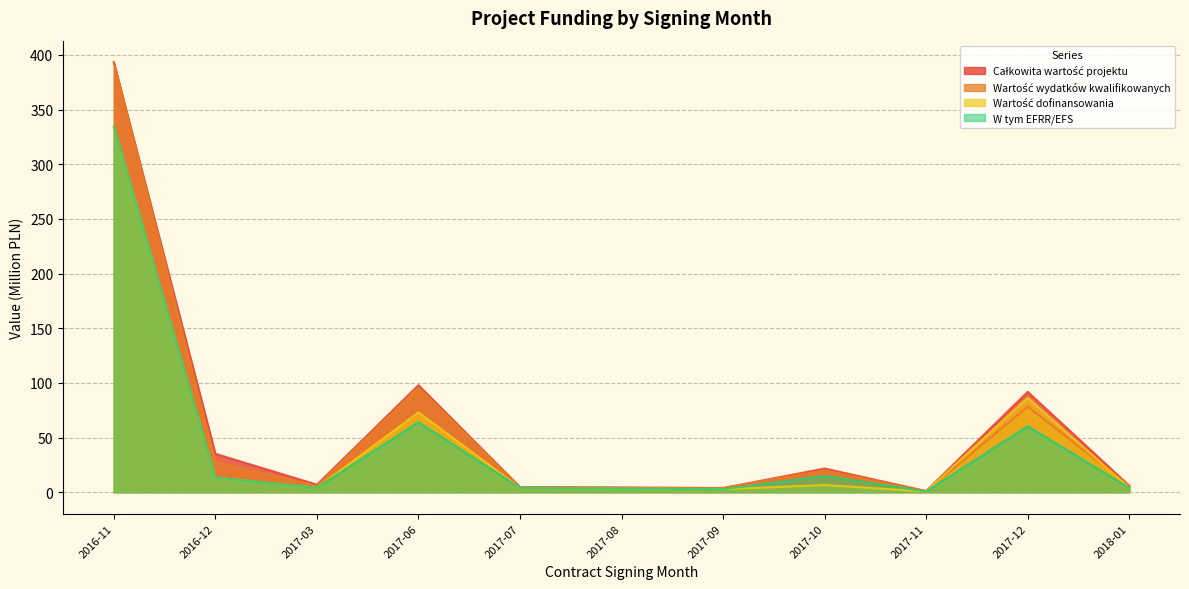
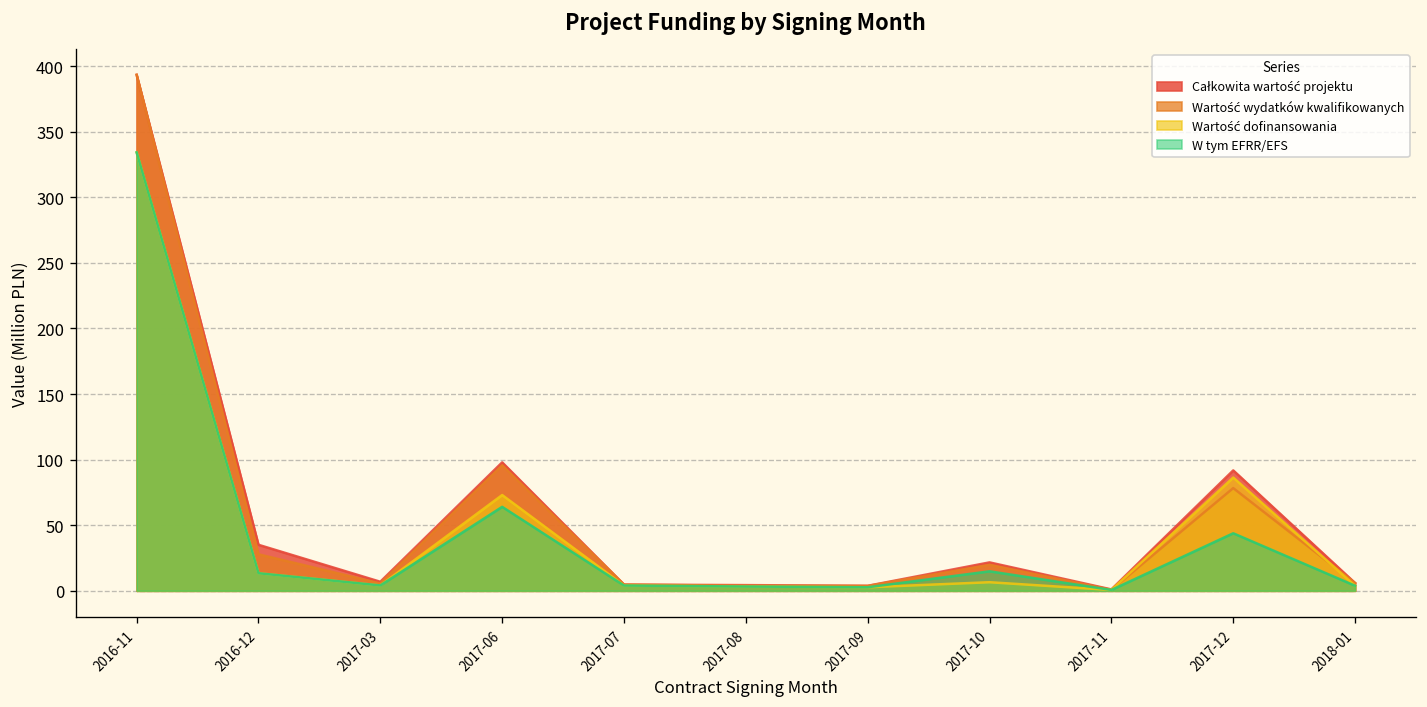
  {
    "Wartość dofinansowania": {
      "2017-06": 73,
      "2017-10": 7,
      "2017-12": 86
    },
    "W tym EFRR/EFS": {
      "2017-06": 64,
      "2017-10": 15,
-     "2017-12": 60
+     "2017-12": 44
    }
  }
